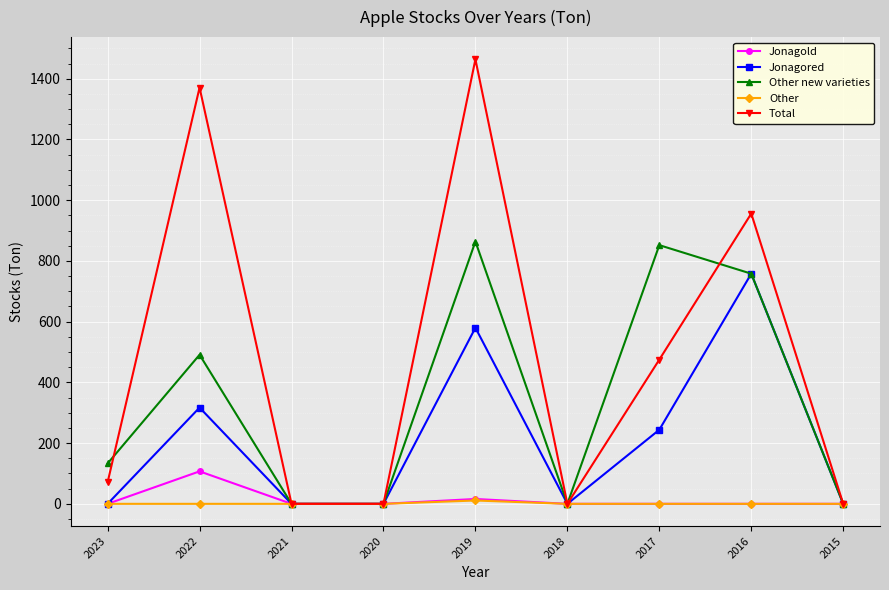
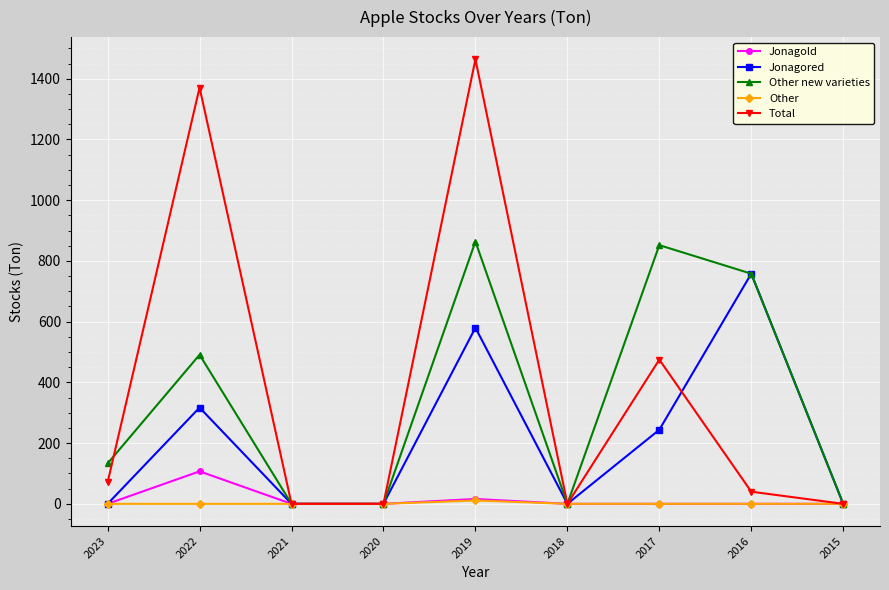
  {
    "Jonagold": {
      "2022": 110
    },
    "Jonagored": {
      "2022": 320,
      "2019": 580,
      "2017": 240
    },
    "Other new varieties": {
      "2023": 130,
      "2022": 490,
      "2019": 860,
      "2017": 850
    },
    "Other": {
      "2022": 0
    },
    "Total": {
      "2023": 70,
      "2022": 1370,
      "2019": 1460,
      "2017": 480,
-     "2016": 960
+     "2016": 40
    }
  }
